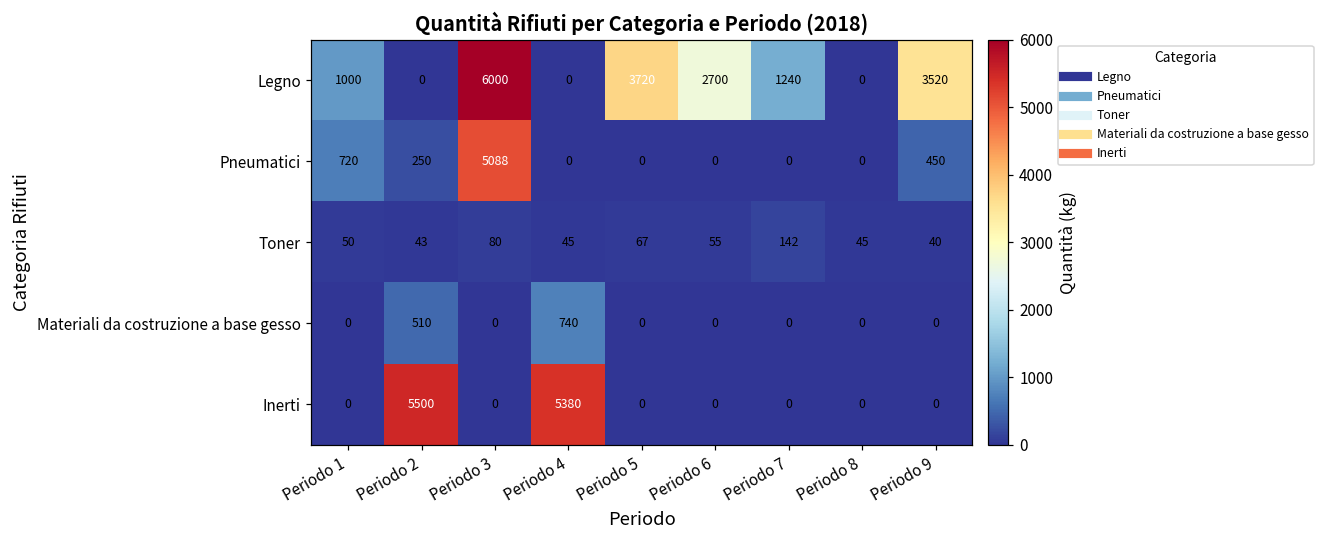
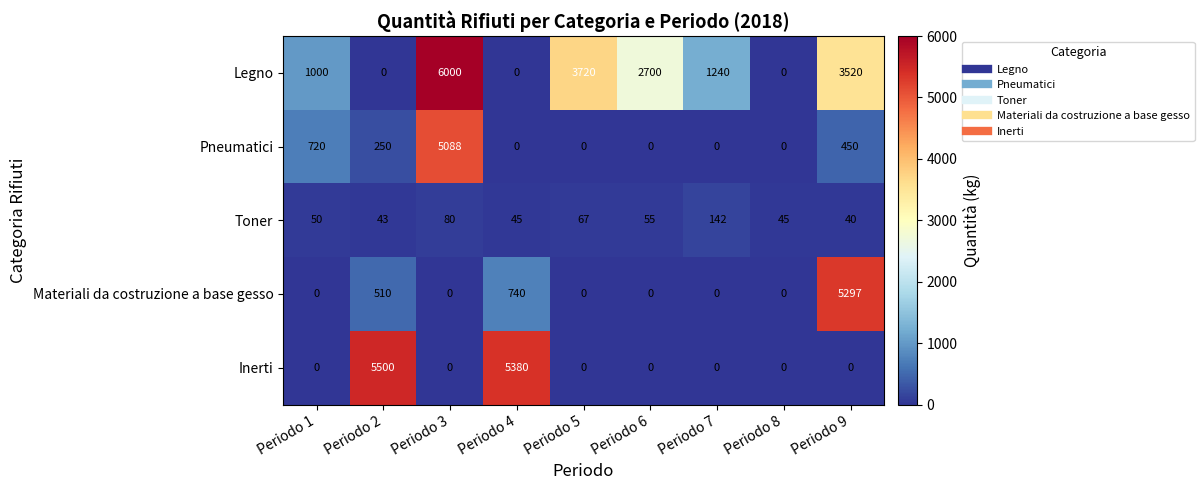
  {
    "Legno": {
      "Periodo 1": 1000,
      "Periodo 2": 0,
      "Periodo 3": 6000,
      "Periodo 4": 0,
      "Periodo 5": 3720,
      "Periodo 6": 2700,
      "Periodo 7": 1240,
      "Periodo 8": 0,
      "Periodo 9": 3520
    },
    "Pneumatici": {
      "Periodo 1": 720,
      "Periodo 2": 250,
      "Periodo 3": 5088,
      "Periodo 4": 0,
      "Periodo 5": 0,
      "Periodo 6": 0,
      "Periodo 7": 0,
      "Periodo 8": 0,
      "Periodo 9": 450
    },
    "Toner": {
      "Periodo 1": 50,
      "Periodo 2": 43,
      "Periodo 3": 80,
      "Periodo 4": 45,
      "Periodo 5": 67,
      "Periodo 6": 55,
      "Periodo 7": 142,
      "Periodo 8": 45,
      "Periodo 9": 40
    },
    "Materiali da costruzione a base gesso": {
      "Periodo 1": 0,
      "Periodo 2": 510,
      "Periodo 3": 0,
      "Periodo 4": 740,
      "Periodo 5": 0,
      "Periodo 6": 0,
      "Periodo 7": 0,
      "Periodo 8": 0,
-     "Periodo 9": 0
+     "Periodo 9": 5297
    },
    "Inerti": {
      "Periodo 1": 0,
      "Periodo 2": 5500,
      "Periodo 3": 0,
      "Periodo 4": 5380,
      "Periodo 5": 0,
      "Periodo 6": 0,
      "Periodo 7": 0,
      "Periodo 8": 0,
      "Periodo 9": 0
    }
  }
